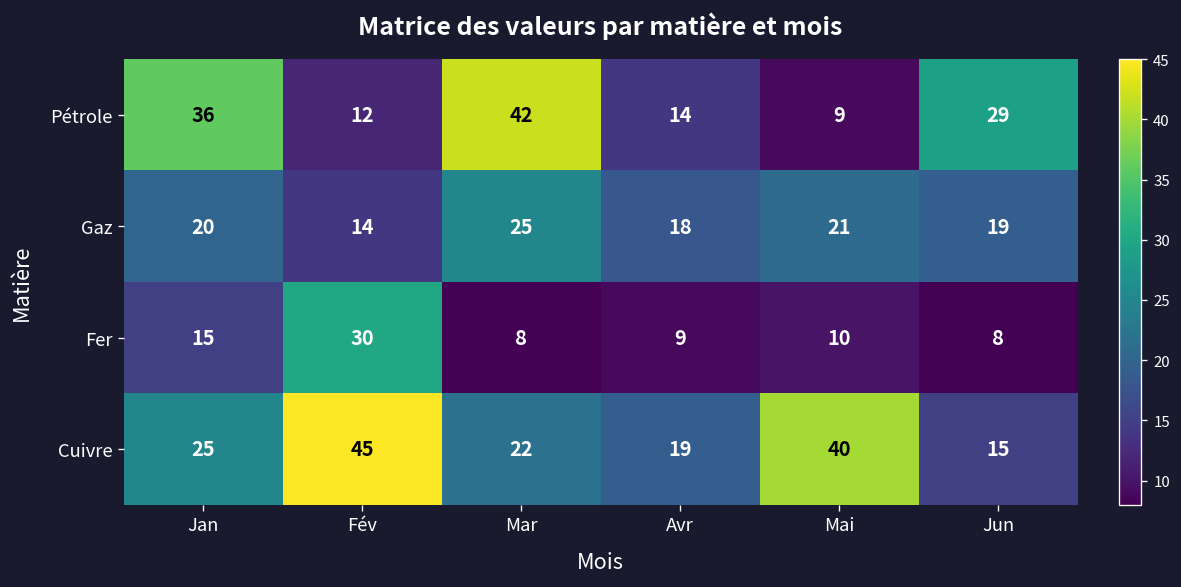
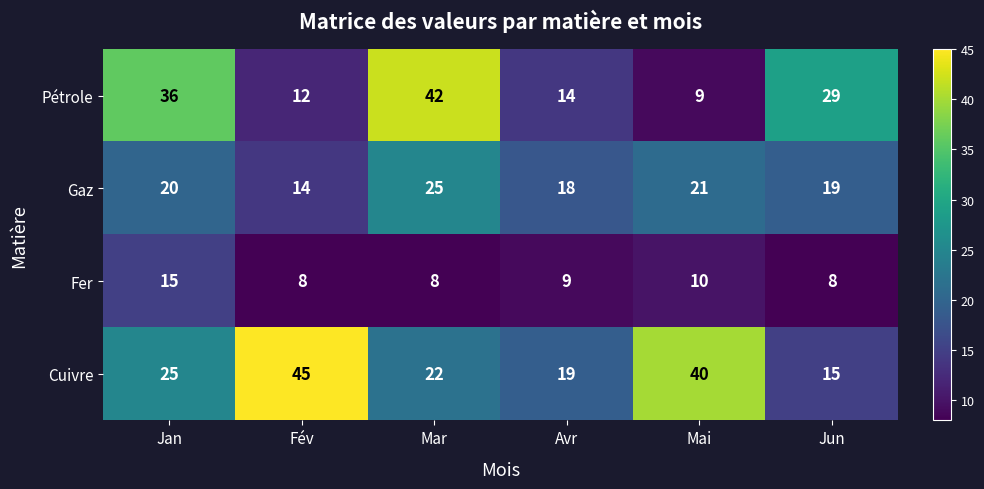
  {
    "Pétrole": {
      "Jan": 36,
      "Fév": 12,
      "Mar": 42,
      "Avr": 14,
      "Mai": 9,
      "Jun": 29
    },
    "Gaz": {
      "Jan": 20,
      "Fév": 14,
      "Mar": 25,
      "Avr": 18,
      "Mai": 21,
      "Jun": 19
    },
    "Fer": {
      "Jan": 15,
-     "Fév": 30,
+     "Fév": 8,
      "Mar": 8,
      "Avr": 9,
      "Mai": 10,
      "Jun": 8
    },
    "Cuivre": {
      "Jan": 25,
      "Fév": 45,
      "Mar": 22,
      "Avr": 19,
      "Mai": 40,
      "Jun": 15
    }
  }
